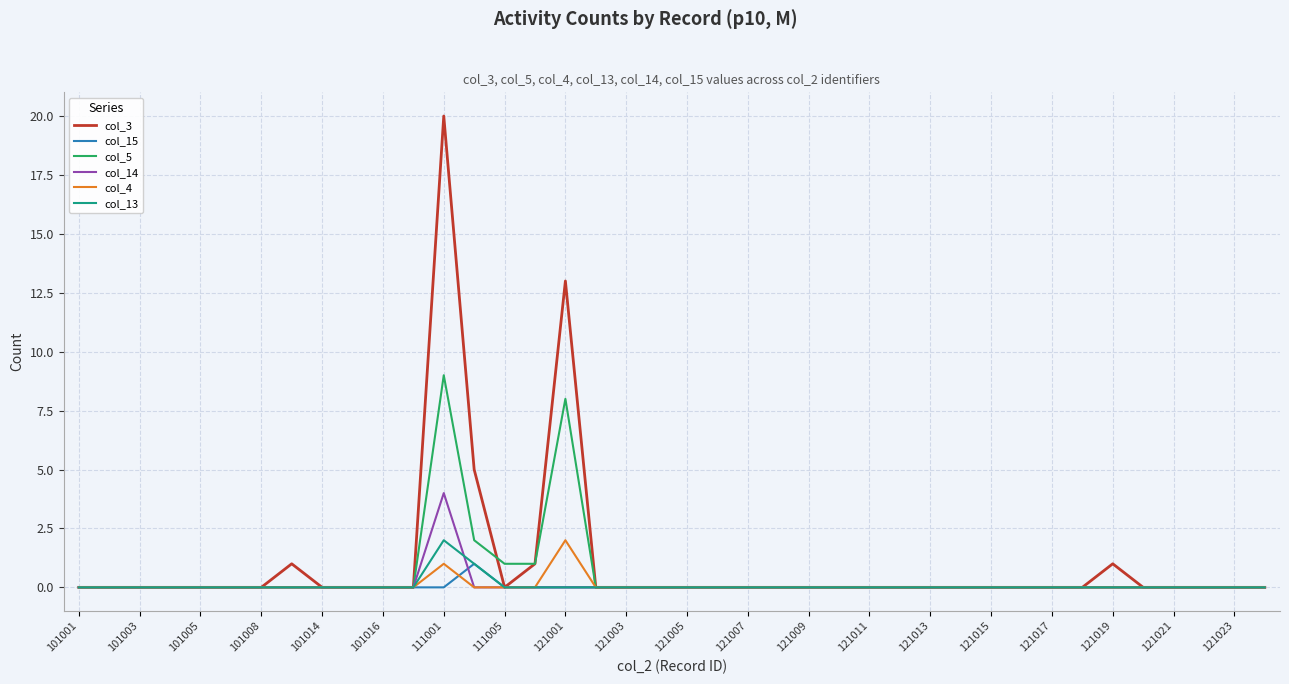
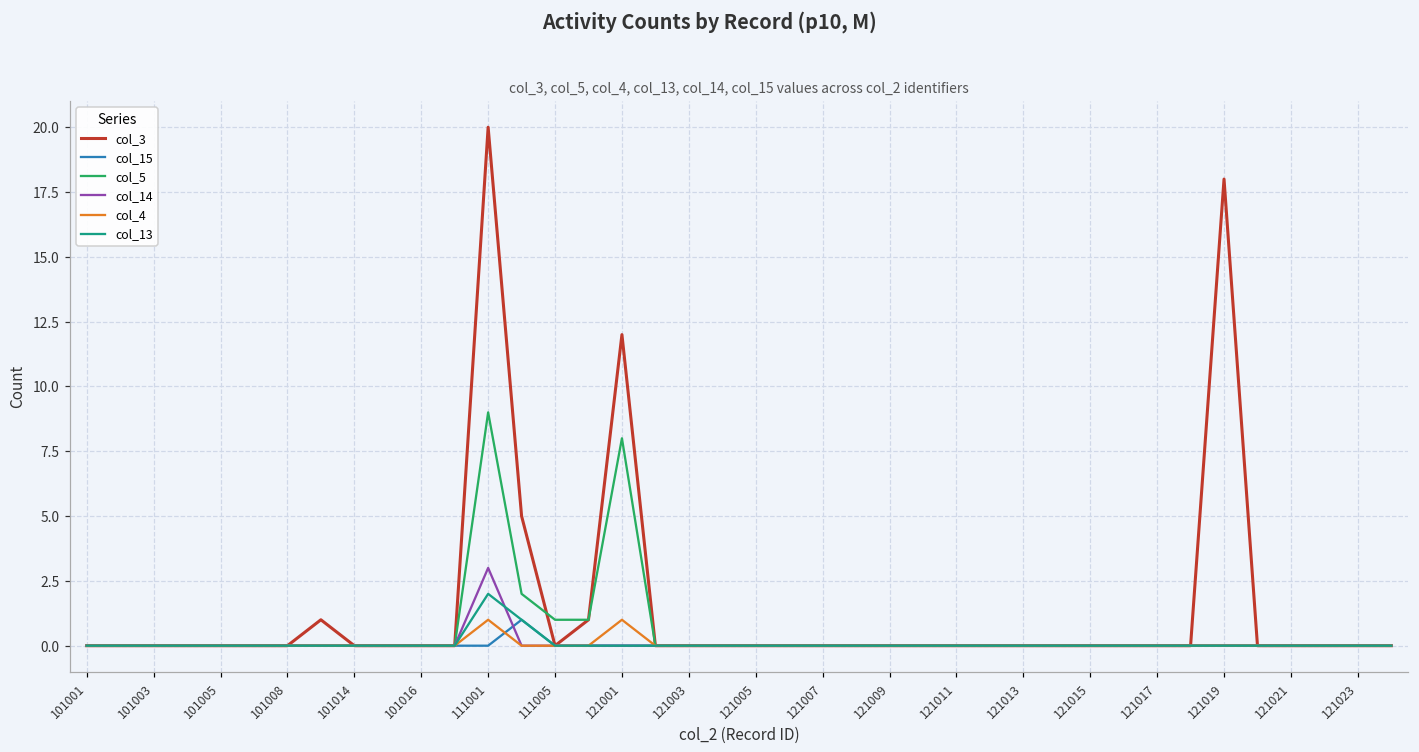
  {
    "col_3": {
      "111001": 20,
-     "121001": 13,
-     "121019": 1
+     "121001": 12,
+     "121019": 18
    },
    "col_15": {
      "111001": 0
    },
    "col_14": {
-     "111001": 4
+     "111001": 3
    },
    "col_4": {
      "111001": 1,
-     "121001": 2
+     "121001": 1
    }
  }
